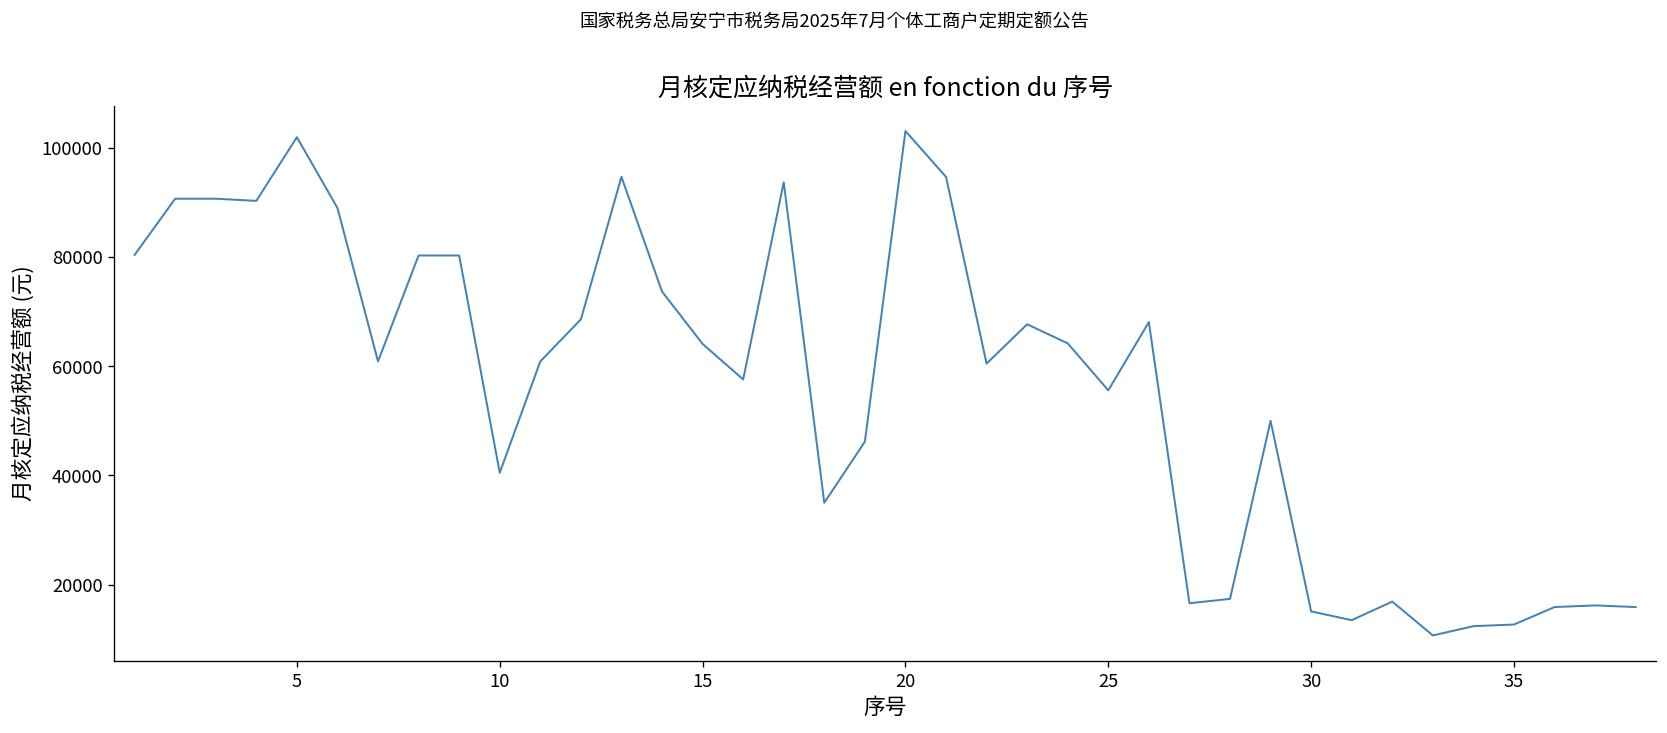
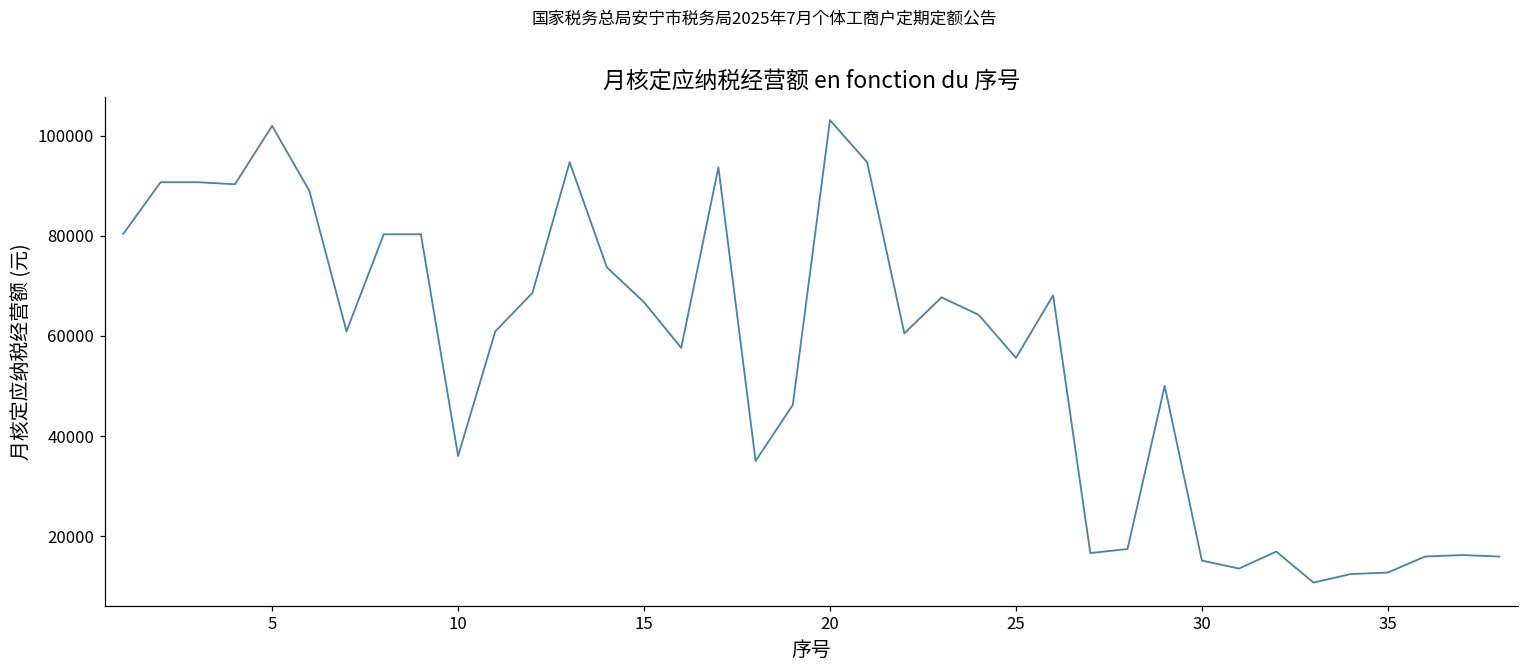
  {
    "5": 102000,
-   "10": 41000,
-   "15": 64000,
+   "10": 36000,
+   "15": 67000,
    "20": 103000,
    "25": 56000,
    "30": 15000,
    "35": 13000
  }
